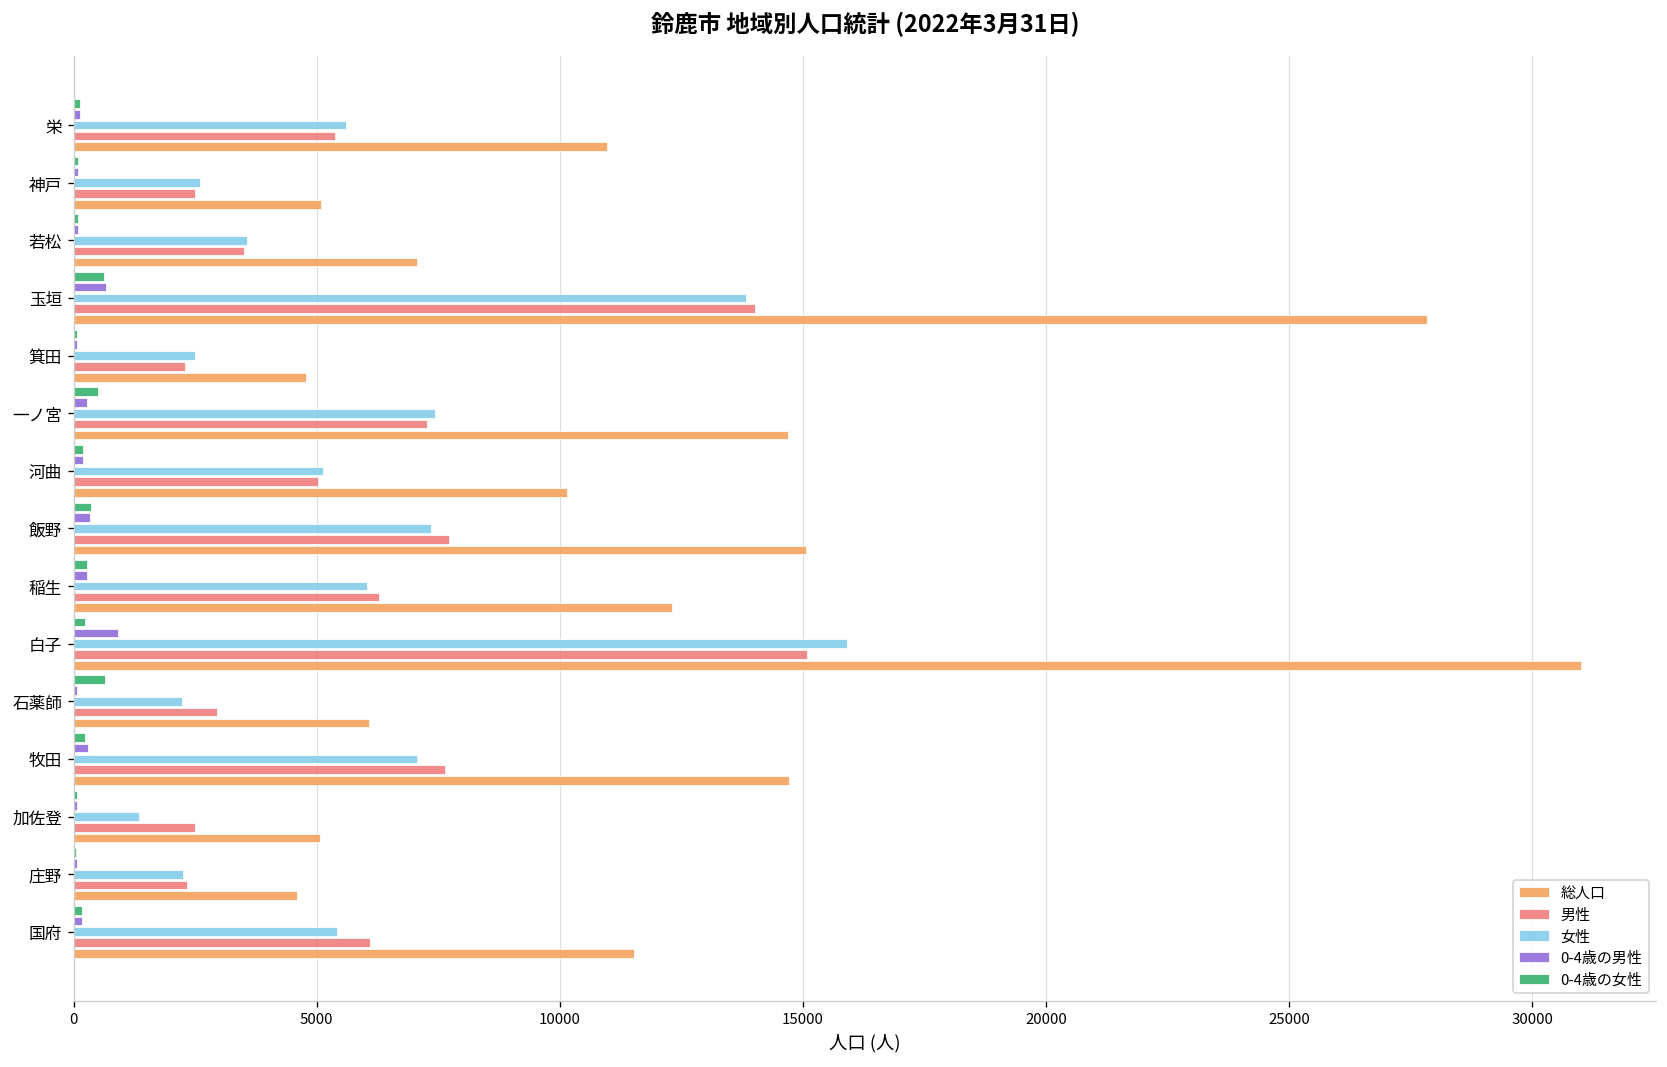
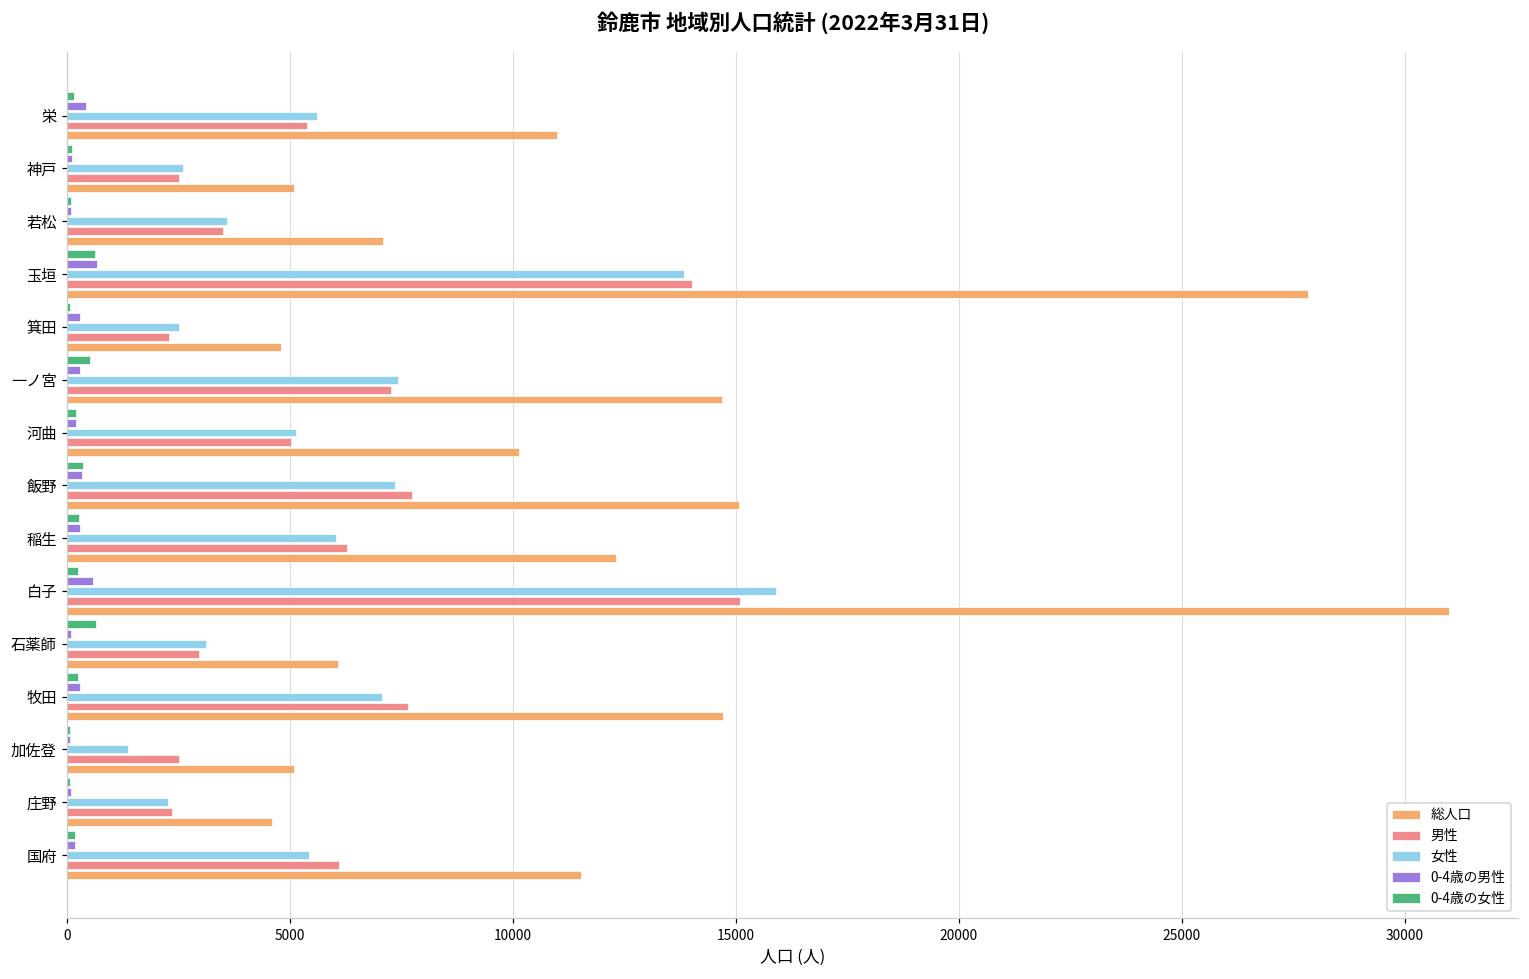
  {
    "女性": {
      "栄": 5600,
      "神戸": 2600,
      "若松": 3600,
      "玉垣": 13800,
      "箕田": 2500,
      "一ノ宮": 7400,
      "河曲": 5100,
      "飯野": 7400,
      "稲生": 6000,
      "白子": 15900,
-     "石薬師": 2200,
+     "石薬師": 3100,
      "牧田": 7100,
      "加佐登": 1400,
      "庄野": 2300,
      "国府": 5400
    },
    "0-4歳の男性": {
-     "栄": 100,
+     "栄": 400,
      "神戸": 100,
      "若松": 100,
      "玉垣": 700,
-     "箕田": 100,
+     "箕田": 300,
      "一ノ宮": 300,
      "河曲": 200,
      "飯野": 300,
      "稲生": 300,
-     "白子": 900,
+     "白子": 600,
      "石薬師": 100,
      "牧田": 300,
      "加佐登": 100,
      "庄野": 100,
      "国府": 200
    },
    "0-4歳の女性": {
      "栄": 100,
      "神戸": 100,
      "若松": 100,
      "玉垣": 600,
      "箕田": 100,
      "一ノ宮": 500,
      "河曲": 200,
      "飯野": 400,
      "稲生": 300,
      "白子": 200,
      "石薬師": 600,
      "牧田": 200,
      "加佐登": 100,
      "国府": 200
    }
  }
